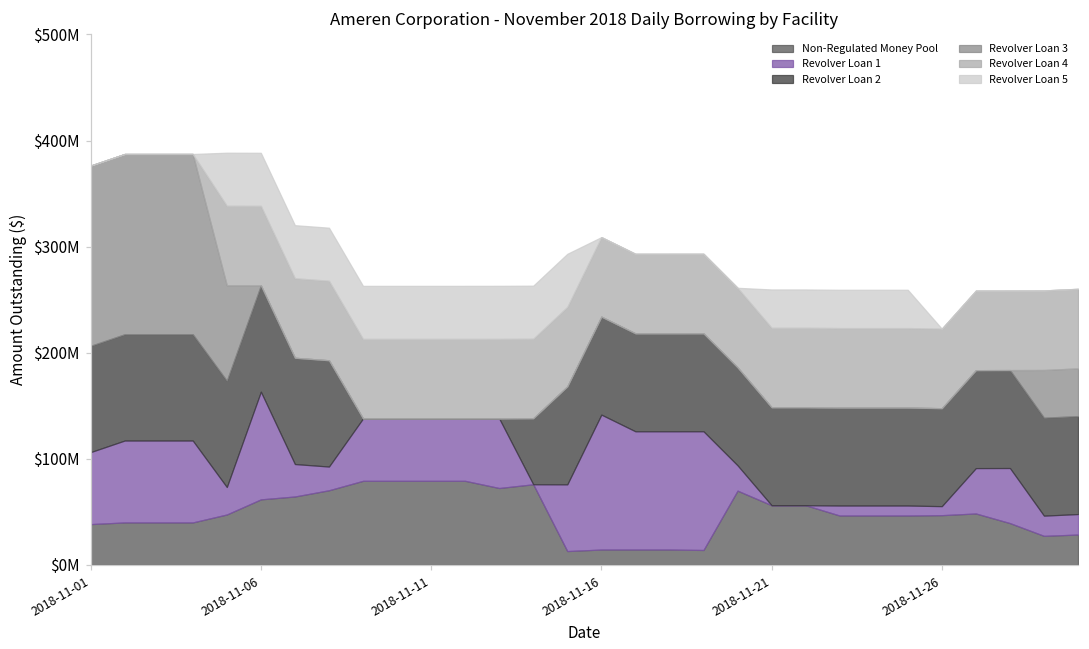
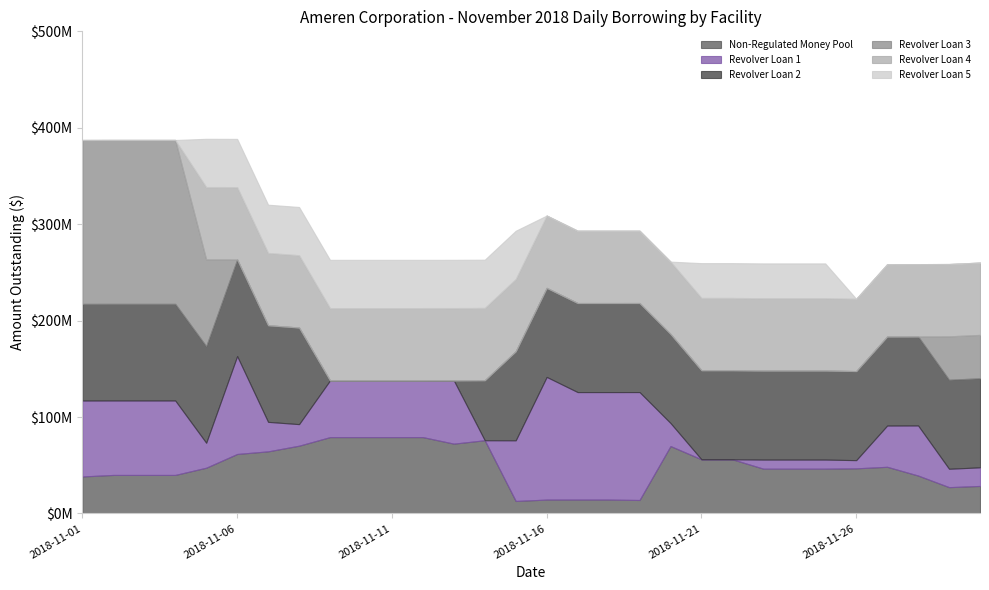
  {
    "Revolver Loan 1": {
-     "2018-11-01": "$70000000",
+     "2018-11-01": "$80000000",
      "2018-11-06": "$100000000",
      "2018-11-16": "$130000000",
      "2018-11-26": "$10000000"
    }
  }
